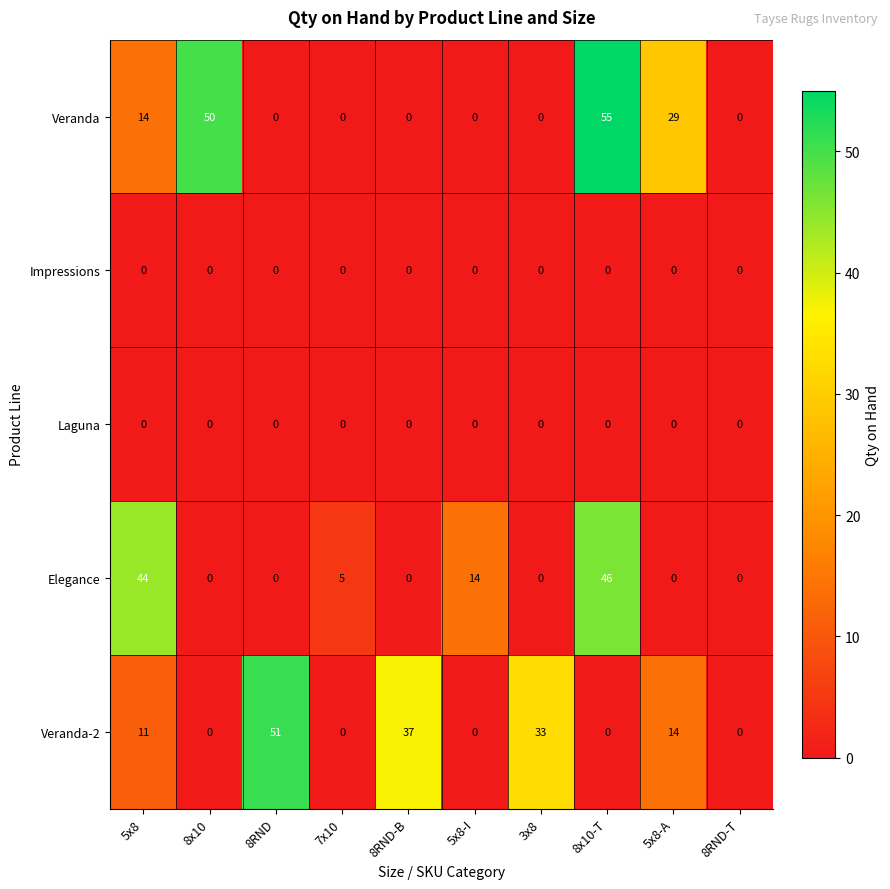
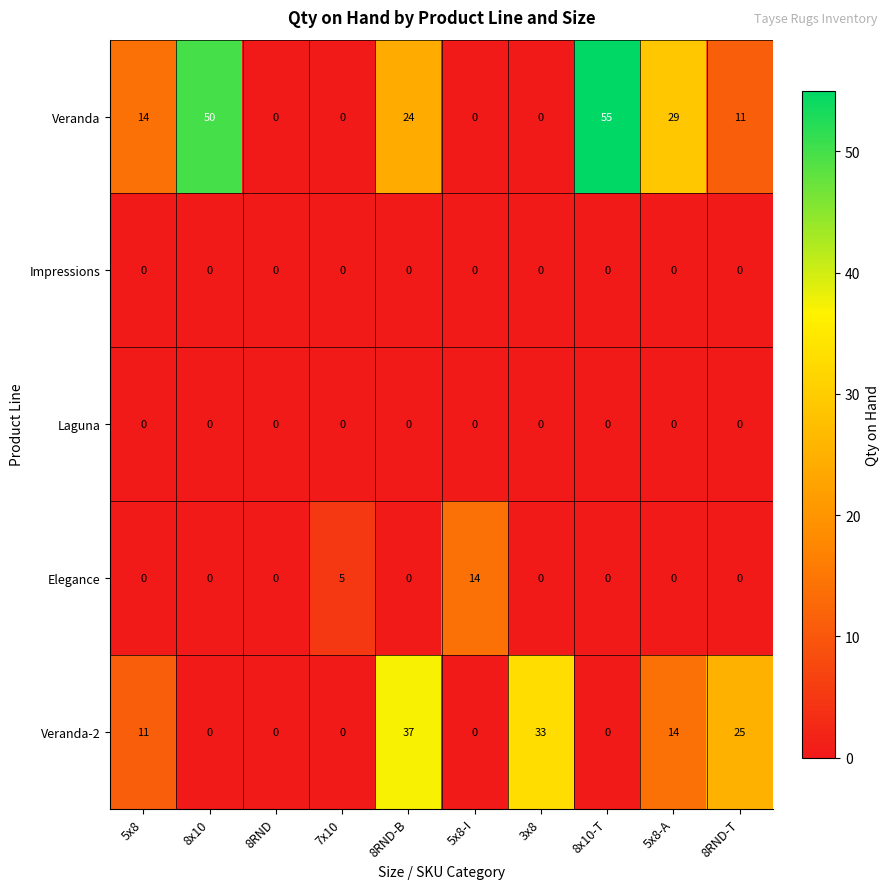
  {
    "Veranda": {
      "5x8": 14,
      "8x10": 50,
      "8RND": 0,
      "7x10": 0,
-     "8RND-B": 0,
+     "8RND-B": 24,
      "5x8-I": 0,
      "3x8": 0,
      "8x10-T": 55,
      "5x8-A": 29,
-     "8RND-T": 0
+     "8RND-T": 11
    },
    "Impressions": {
      "5x8": 0,
      "8x10": 0,
      "8RND": 0,
      "7x10": 0,
      "8RND-B": 0,
      "5x8-I": 0,
      "3x8": 0,
      "8x10-T": 0,
      "5x8-A": 0,
      "8RND-T": 0
    },
    "Laguna": {
      "5x8": 0,
      "8x10": 0,
      "8RND": 0,
      "7x10": 0,
      "8RND-B": 0,
      "5x8-I": 0,
      "3x8": 0,
      "8x10-T": 0,
      "5x8-A": 0,
      "8RND-T": 0
    },
    "Elegance": {
-     "5x8": 44,
+     "5x8": 0,
      "8x10": 0,
      "8RND": 0,
      "7x10": 5,
      "8RND-B": 0,
      "5x8-I": 14,
      "3x8": 0,
-     "8x10-T": 46,
+     "8x10-T": 0,
      "5x8-A": 0,
      "8RND-T": 0
    },
    "Veranda-2": {
      "5x8": 11,
      "8x10": 0,
-     "8RND": 51,
+     "8RND": 0,
      "7x10": 0,
      "8RND-B": 37,
      "5x8-I": 0,
      "3x8": 33,
      "8x10-T": 0,
      "5x8-A": 14,
-     "8RND-T": 0
+     "8RND-T": 25
    }
  }
